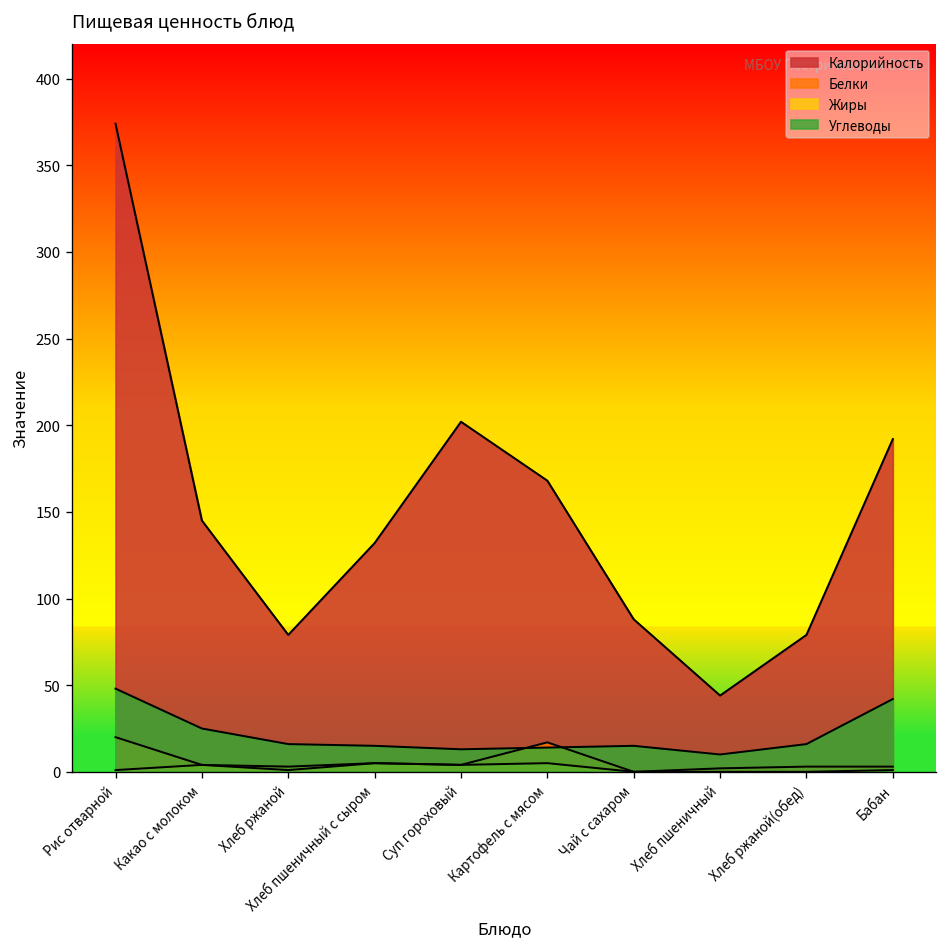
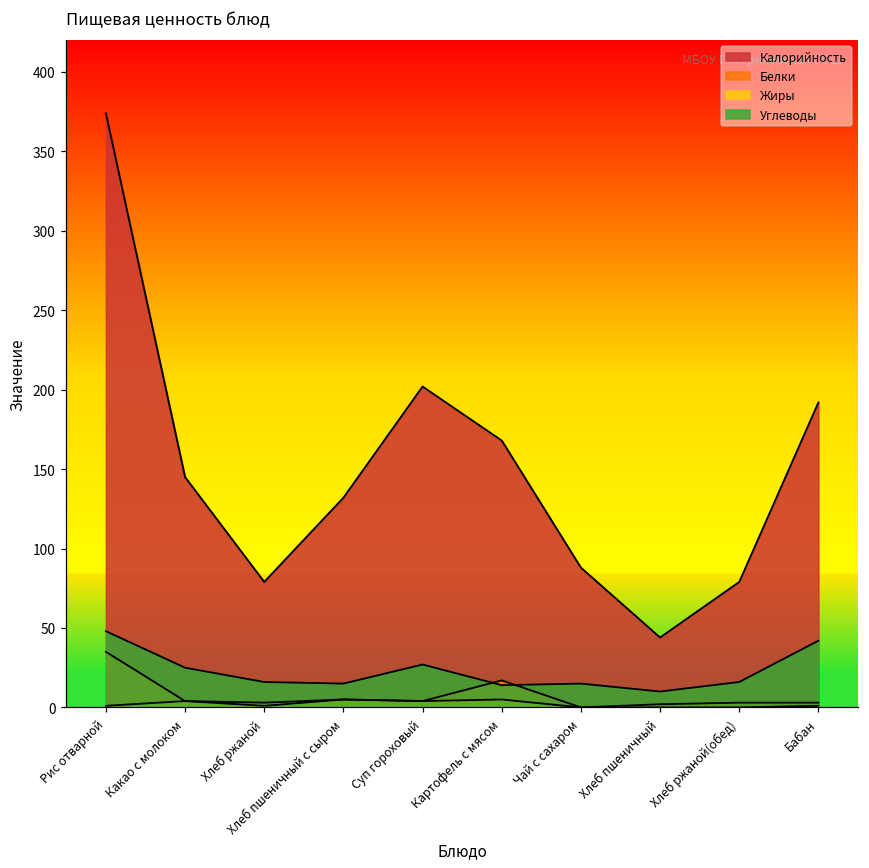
  {
    "Калорийность": {
      "Рис отварной": 374,
      "Какао с молоком": 145,
      "Хлеб ржаной": 79,
      "Хлеб пшеничный с сыром": 132,
      "Суп гороховый": 202,
      "Картофель с мясом": 168,
      "Чай с сахаром": 88,
      "Хлеб пшеничный": 44,
      "Хлеб ржаной(обед)": 79,
      "Бабан": 192
    },
    "Белки": {
-     "Рис отварной": 20,
+     "Рис отварной": 35,
      "Хлеб ржаной": 3,
      "Картофель с мясом": 17,
      "Хлеб пшеничный": 2,
      "Хлеб ржаной(обед)": 3,
      "Бабан": 3
    },
    "Жиры": {
      "Рис отварной": 1,
      "Хлеб ржаной": 1,
      "Картофель с мясом": 5,
      "Хлеб пшеничный": 0,
      "Хлеб ржаной(обед)": 0,
      "Бабан": 1
    },
    "Углеводы": {
      "Рис отварной": 48,
      "Какао с молоком": 25,
      "Хлеб ржаной": 16,
      "Хлеб пшеничный с сыром": 15,
-     "Суп гороховый": 13,
+     "Суп гороховый": 27,
      "Картофель с мясом": 14,
      "Чай с сахаром": 15,
      "Хлеб пшеничный": 10,
      "Хлеб ржаной(обед)": 16,
      "Бабан": 42
    }
  }
